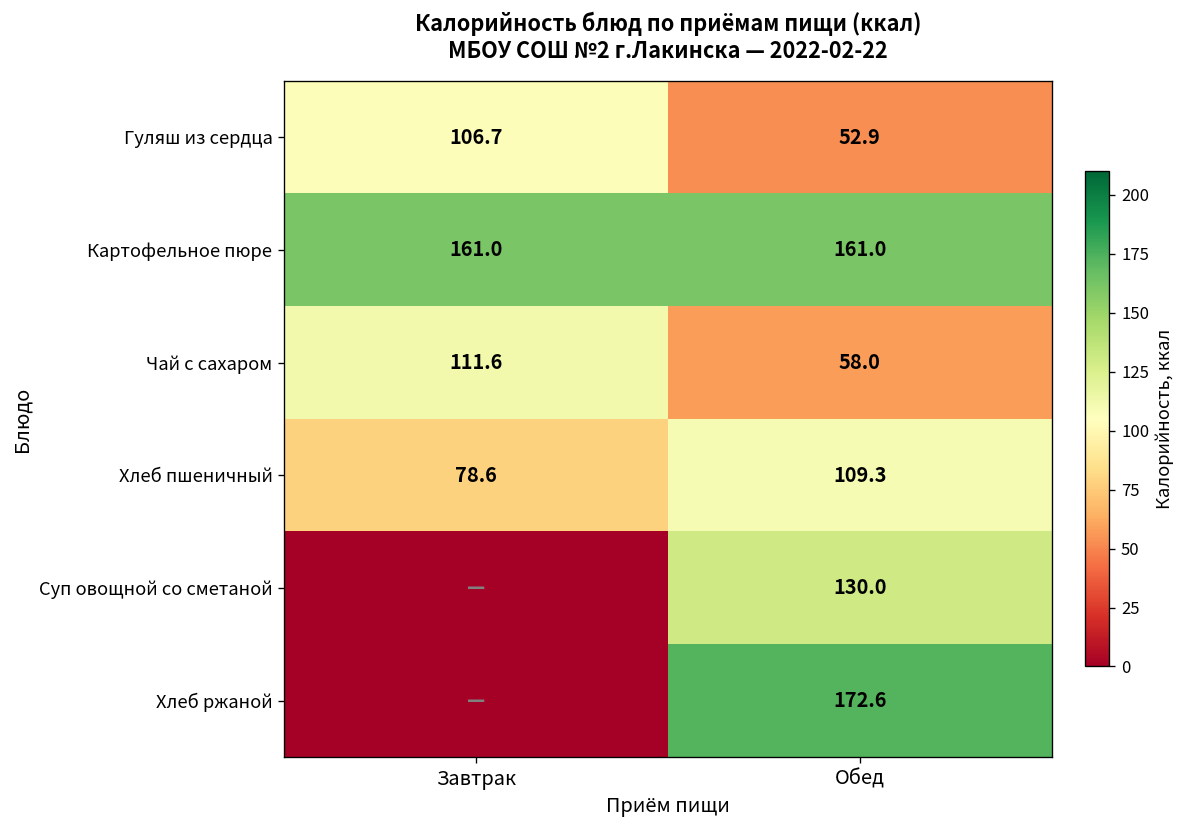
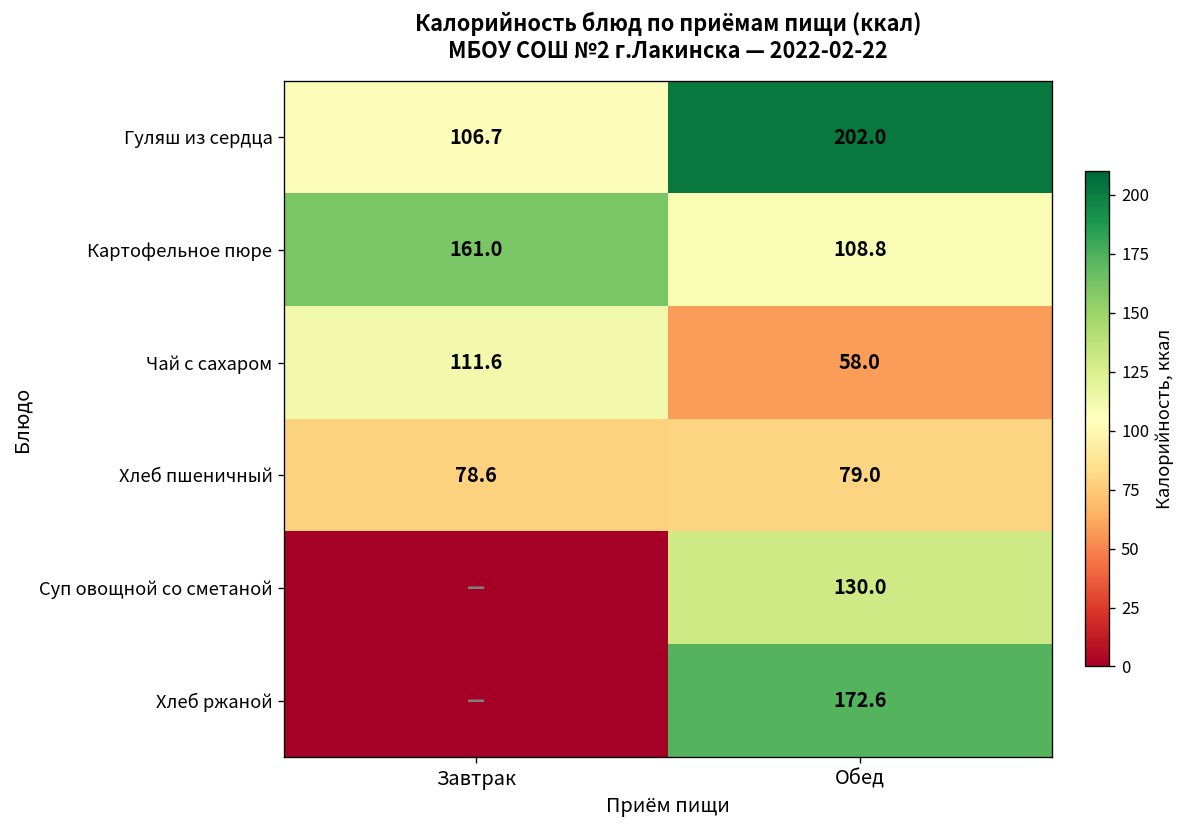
  {
    "Гуляш из сердца": {
      "Завтрак": 106.7,
-     "Обед": 52.9
+     "Обед": 202.0
    },
    "Картофельное пюре": {
      "Завтрак": 161.0,
-     "Обед": 161.0
+     "Обед": 108.8
    },
    "Чай с сахаром": {
      "Завтрак": 111.6,
      "Обед": 58.0
    },
    "Хлеб пшеничный": {
      "Завтрак": 78.6,
-     "Обед": 109.3
+     "Обед": 79.0
    },
    "Суп овощной со сметаной": {
      "Обед": 130.0
    },
    "Хлеб ржаной": {
      "Обед": 172.6
    }
  }
